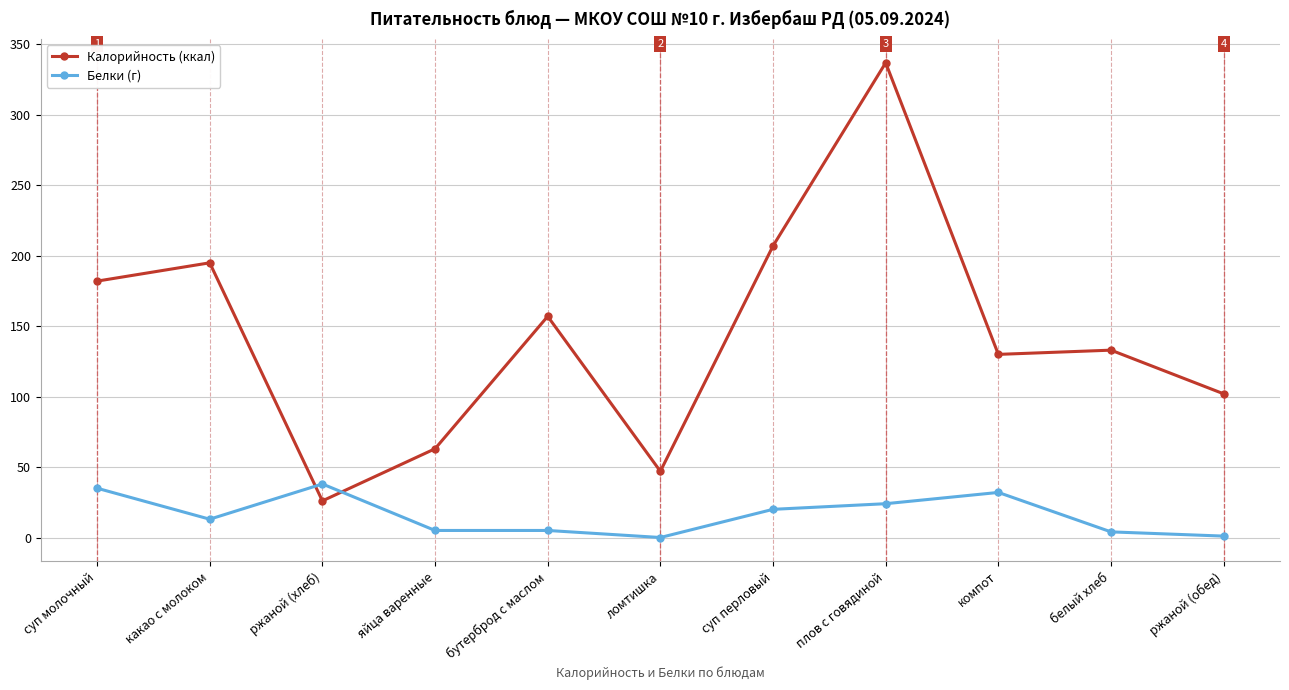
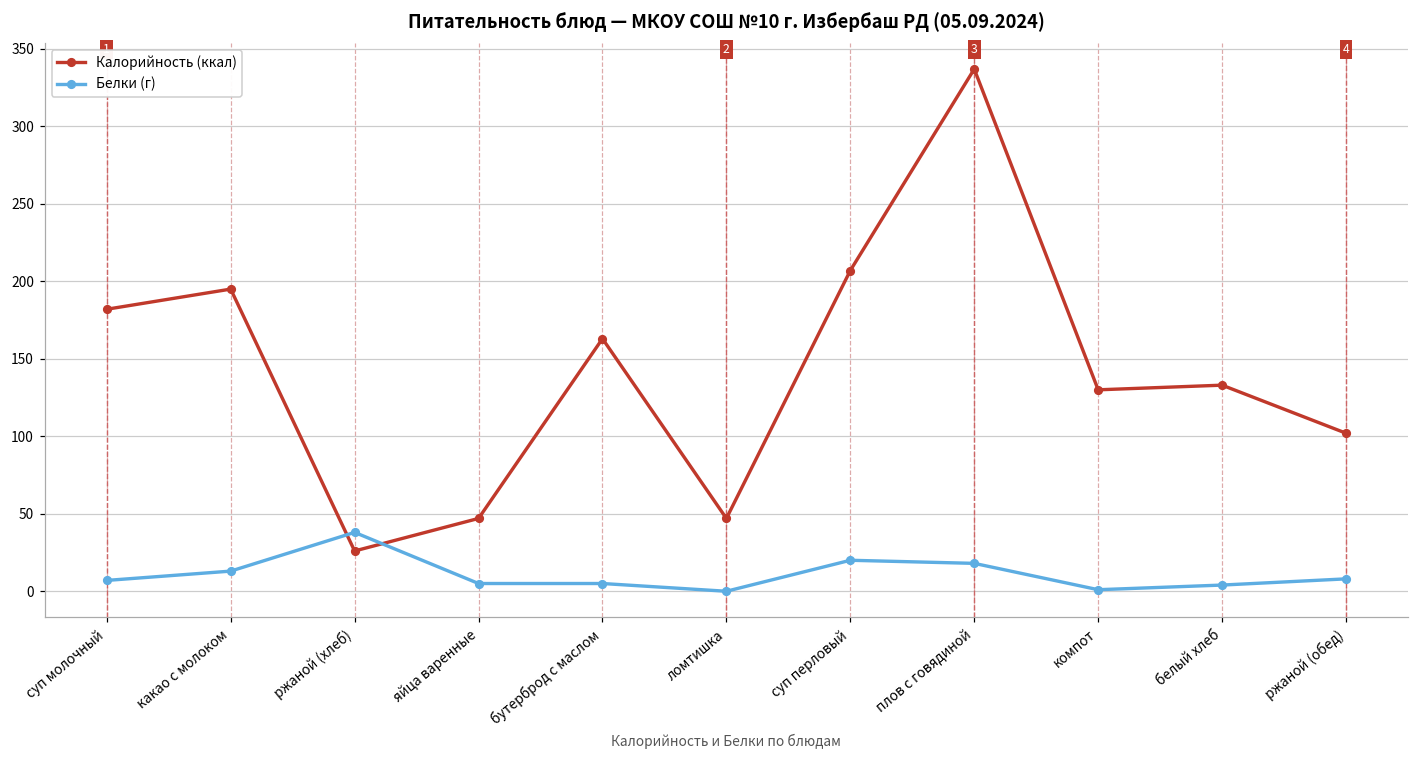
  {
    "Калорийность (ккал)": {
      "суп молочный": 182,
      "какао с молоком": 195,
      "ржаной (хлеб)": 26,
-     "яйца варенные": 63,
-     "бутерброд с маслом": 157,
+     "яйца варенные": 47,
+     "бутерброд с маслом": 163,
      "ломтишка": 47,
      "суп перловый": 207,
      "компот": 130,
      "белый хлеб": 133,
      "ржаной (обед)": 102
    },
    "Белки (г)": {
-     "суп молочный": 35,
+     "суп молочный": 7,
      "какао с молоком": 13,
      "ржаной (хлеб)": 38,
      "яйца варенные": 5,
      "бутерброд с маслом": 5,
      "ломтишка": 0,
      "суп перловый": 20,
-     "плов с говядиной": 24,
-     "компот": 32,
+     "плов с говядиной": 18,
+     "компот": 1,
      "белый хлеб": 4,
-     "ржаной (обед)": 1
+     "ржаной (обед)": 8
    }
  }
